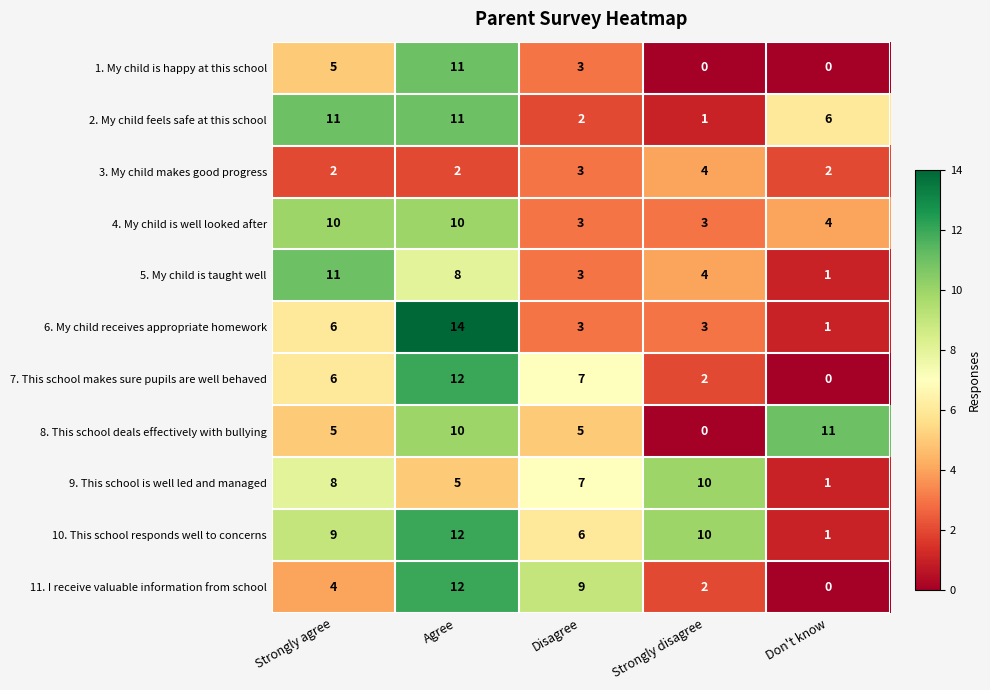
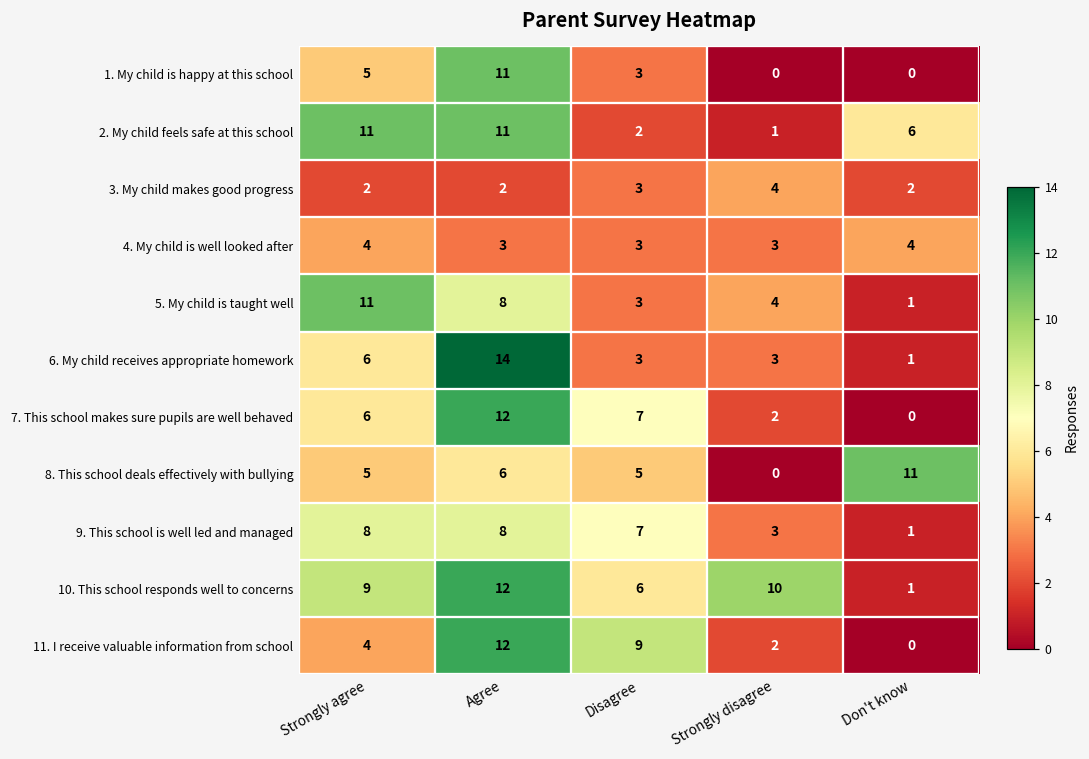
  {
    "1. My child is happy at this school": {
      "Strongly agree": 5,
      "Agree": 11,
      "Disagree": 3,
      "Strongly disagree": 0,
      "Don't know": 0
    },
    "2. My child feels safe at this school": {
      "Strongly agree": 11,
      "Agree": 11,
      "Disagree": 2,
      "Strongly disagree": 1,
      "Don't know": 6
    },
    "3. My child makes good progress": {
      "Strongly agree": 2,
      "Agree": 2,
      "Disagree": 3,
      "Strongly disagree": 4,
      "Don't know": 2
    },
    "4. My child is well looked after": {
-     "Strongly agree": 10,
-     "Agree": 10,
+     "Strongly agree": 4,
+     "Agree": 3,
      "Disagree": 3,
      "Strongly disagree": 3,
      "Don't know": 4
    },
    "5. My child is taught well": {
      "Strongly agree": 11,
      "Agree": 8,
      "Disagree": 3,
      "Strongly disagree": 4,
      "Don't know": 1
    },
    "6. My child receives appropriate homework": {
      "Strongly agree": 6,
      "Agree": 14,
      "Disagree": 3,
      "Strongly disagree": 3,
      "Don't know": 1
    },
    "7. This school makes sure pupils are well behaved": {
      "Strongly agree": 6,
      "Agree": 12,
      "Disagree": 7,
      "Strongly disagree": 2,
      "Don't know": 0
    },
    "8. This school deals effectively with bullying": {
      "Strongly agree": 5,
-     "Agree": 10,
+     "Agree": 6,
      "Disagree": 5,
      "Strongly disagree": 0,
      "Don't know": 11
    },
    "9. This school is well led and managed": {
      "Strongly agree": 8,
-     "Agree": 5,
+     "Agree": 8,
      "Disagree": 7,
-     "Strongly disagree": 10,
+     "Strongly disagree": 3,
      "Don't know": 1
    },
    "10. This school responds well to concerns": {
      "Strongly agree": 9,
      "Agree": 12,
      "Disagree": 6,
      "Strongly disagree": 10,
      "Don't know": 1
    },
    "11. I receive valuable information from school": {
      "Strongly agree": 4,
      "Agree": 12,
      "Disagree": 9,
      "Strongly disagree": 2,
      "Don't know": 0
    }
  }
